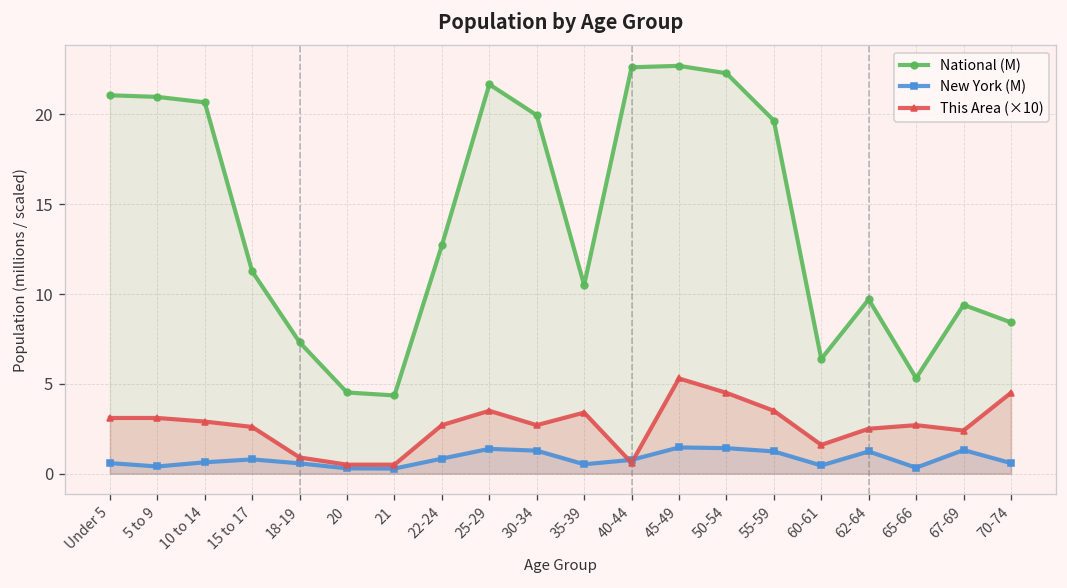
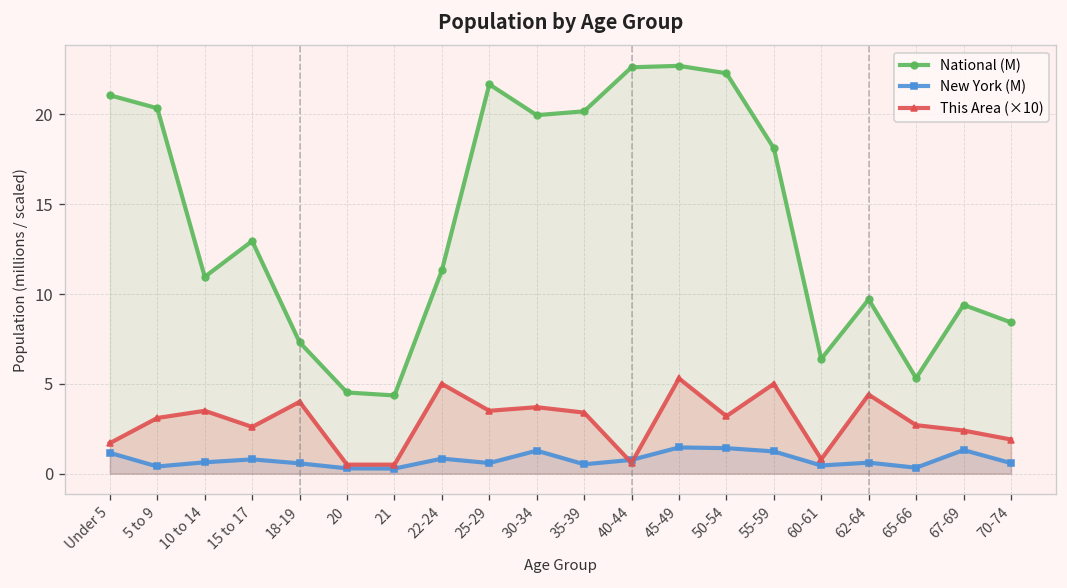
  {
    "National (M)": {
      "Under 5": 21.1,
-     "5 to 9": 21.0,
-     "10 to 14": 20.7,
-     "15 to 17": 11.3,
+     "5 to 9": 20.3,
+     "10 to 14": 11.0,
+     "15 to 17": 13.0,
      "18-19": 7.3,
      "20": 4.5,
      "21": 4.4,
-     "22-24": 12.7,
+     "22-24": 11.3,
      "25-29": 21.7,
      "30-34": 20.0,
-     "35-39": 10.5,
+     "35-39": 20.2,
      "40-44": 22.6,
      "45-49": 22.7,
      "50-54": 22.3,
-     "55-59": 19.7,
+     "55-59": 18.1,
      "60-61": 6.4,
      "62-64": 9.7,
      "65-66": 5.3,
      "67-69": 9.4,
      "70-74": 8.4
    },
    "New York (M)": {
-     "Under 5": 0.6,
+     "Under 5": 1.2,
      "5 to 9": 0.4,
      "10 to 14": 0.6,
      "15 to 17": 0.8,
      "18-19": 0.6,
      "20": 0.3,
      "21": 0.3,
      "22-24": 0.8,
-     "25-29": 1.4,
+     "25-29": 0.6,
      "30-34": 1.3,
      "35-39": 0.5,
      "45-49": 1.5,
      "50-54": 1.4,
      "55-59": 1.2,
      "60-61": 0.5,
-     "62-64": 1.2,
+     "62-64": 0.6,
      "65-66": 0.3,
      "67-69": 1.3,
      "70-74": 0.6
    },
    "This Area (×10)": {
-     "Under 5": 3.1,
+     "Under 5": 1.7,
      "5 to 9": 3.1,
-     "10 to 14": 2.9,
+     "10 to 14": 3.5,
      "15 to 17": 2.6,
-     "18-19": 0.9,
+     "18-19": 4.0,
      "20": 0.5,
      "21": 0.5,
-     "22-24": 2.7,
+     "22-24": 5.0,
      "25-29": 3.5,
-     "30-34": 2.7,
+     "30-34": 3.7,
      "35-39": 3.4,
      "45-49": 5.3,
-     "50-54": 4.5,
-     "55-59": 3.5,
-     "60-61": 1.6,
-     "62-64": 2.5,
+     "50-54": 3.2,
+     "55-59": 5.0,
+     "60-61": 0.8,
+     "62-64": 4.4,
      "65-66": 2.7,
      "67-69": 2.4,
-     "70-74": 4.5
+     "70-74": 1.9
    }
  }
